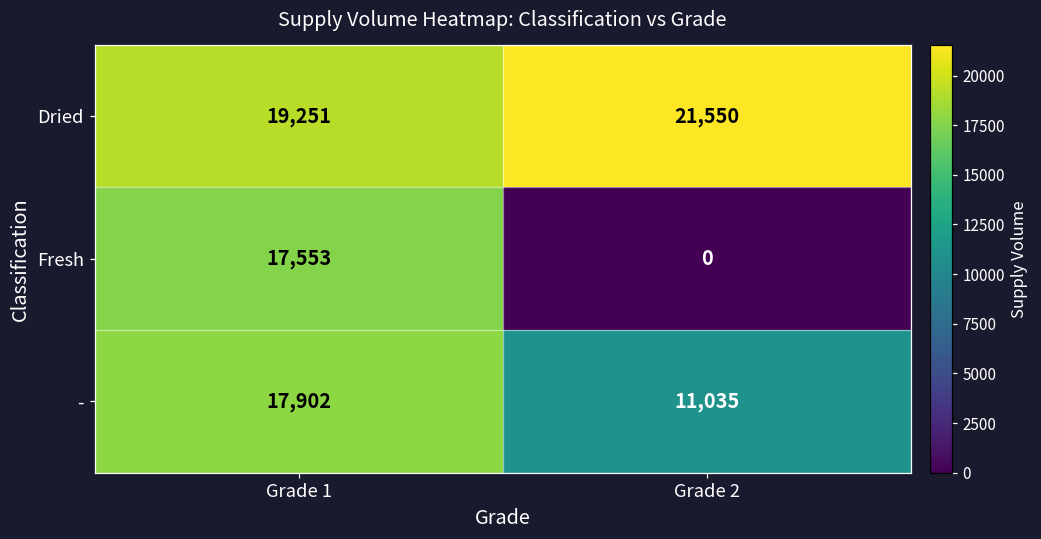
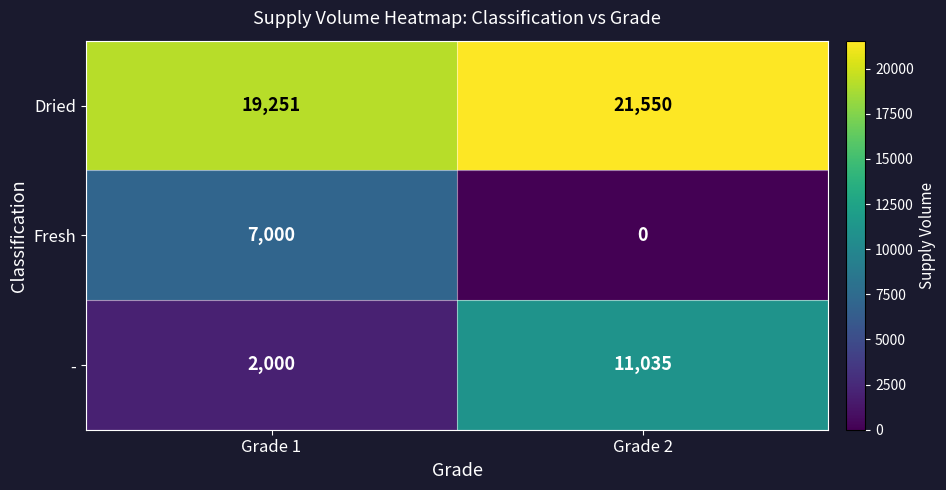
  {
    "Dried": {
      "Grade 1": "19,251",
      "Grade 2": "21,550"
    },
    "Fresh": {
-     "Grade 1": "17,553",
+     "Grade 1": "7,000",
      "Grade 2": "0"
    },
    "-": {
-     "Grade 1": "17,902",
+     "Grade 1": "2,000",
      "Grade 2": "11,035"
    }
  }
